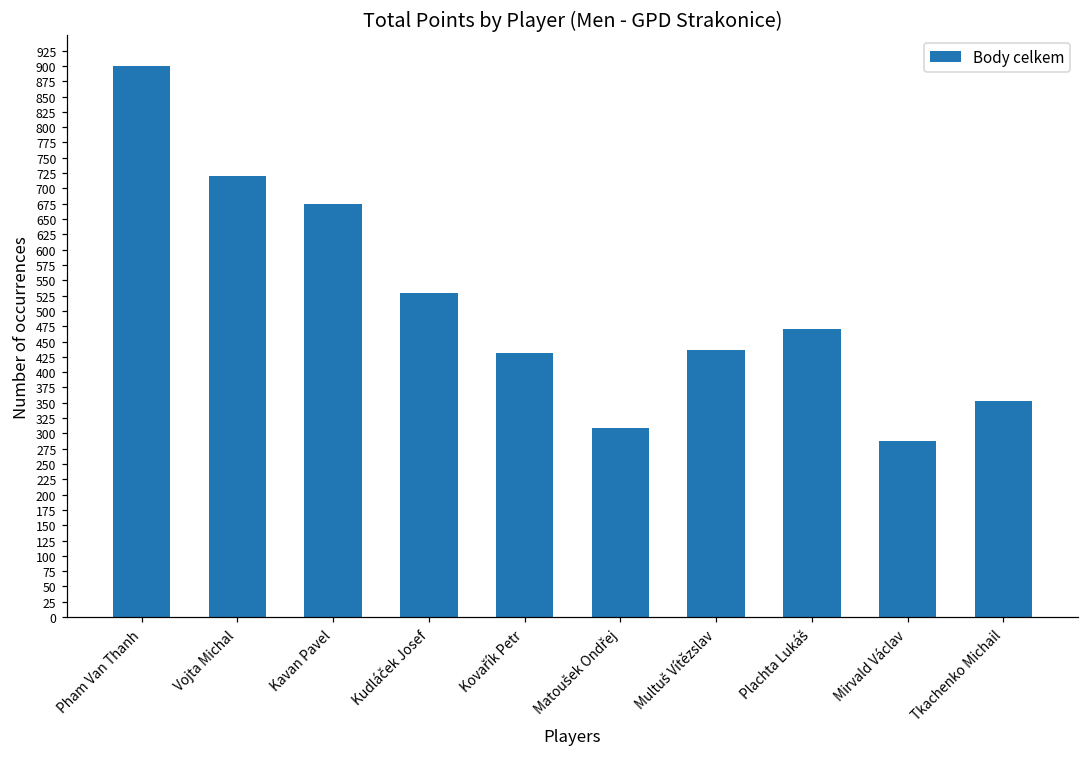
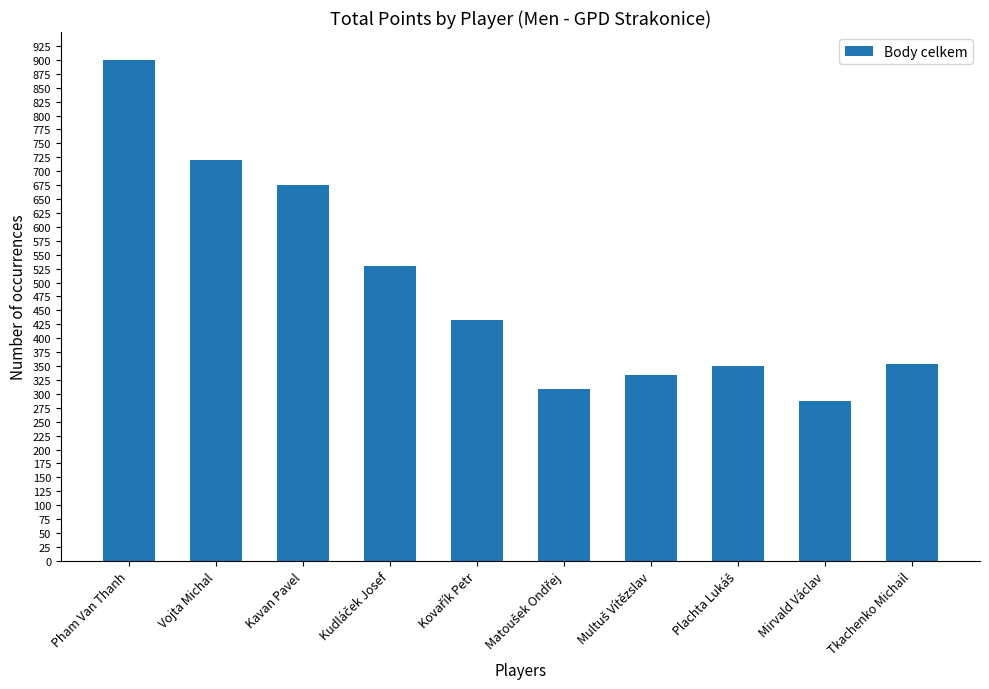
  {
    "Pham Van Thanh": 900,
    "Vojta Michal": 720,
    "Kavan Pavel": 680,
    "Kudláček Josef": 530,
    "Kovařík Petr": 430,
    "Matoušek Ondřej": 310,
-   "Multuš Vítězslav": 440,
-   "Plachta Lukáš": 470,
+   "Multuš Vítězslav": 330,
+   "Plachta Lukáš": 350,
    "Mirvald Václav": 290,
    "Tkachenko Michail": 350
  }
